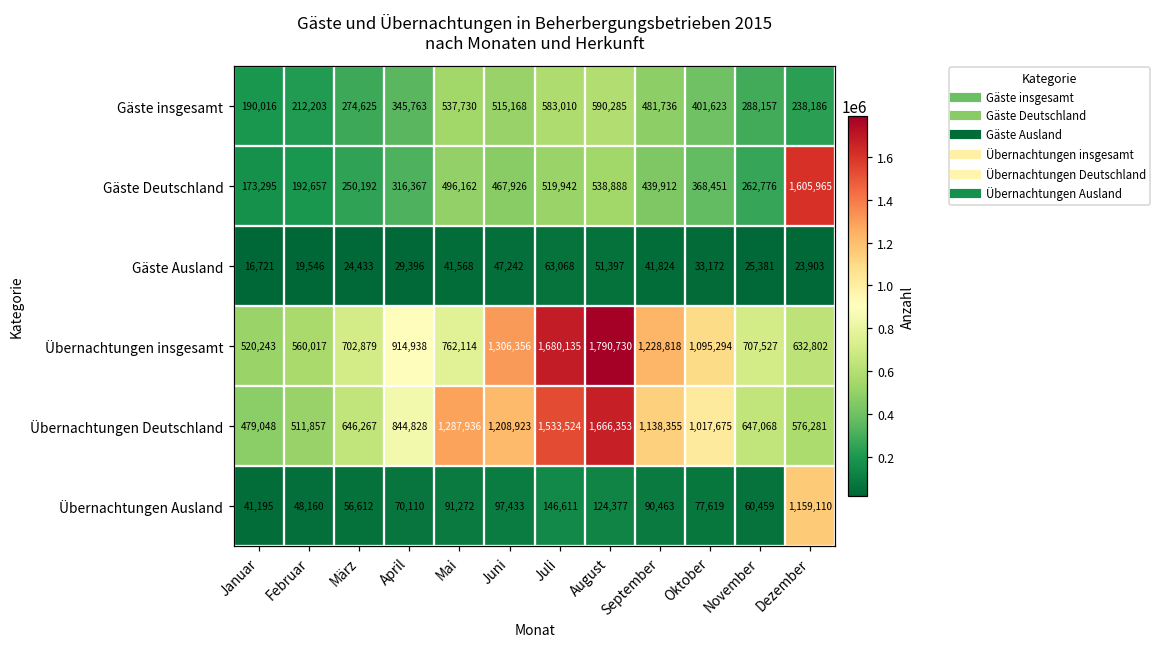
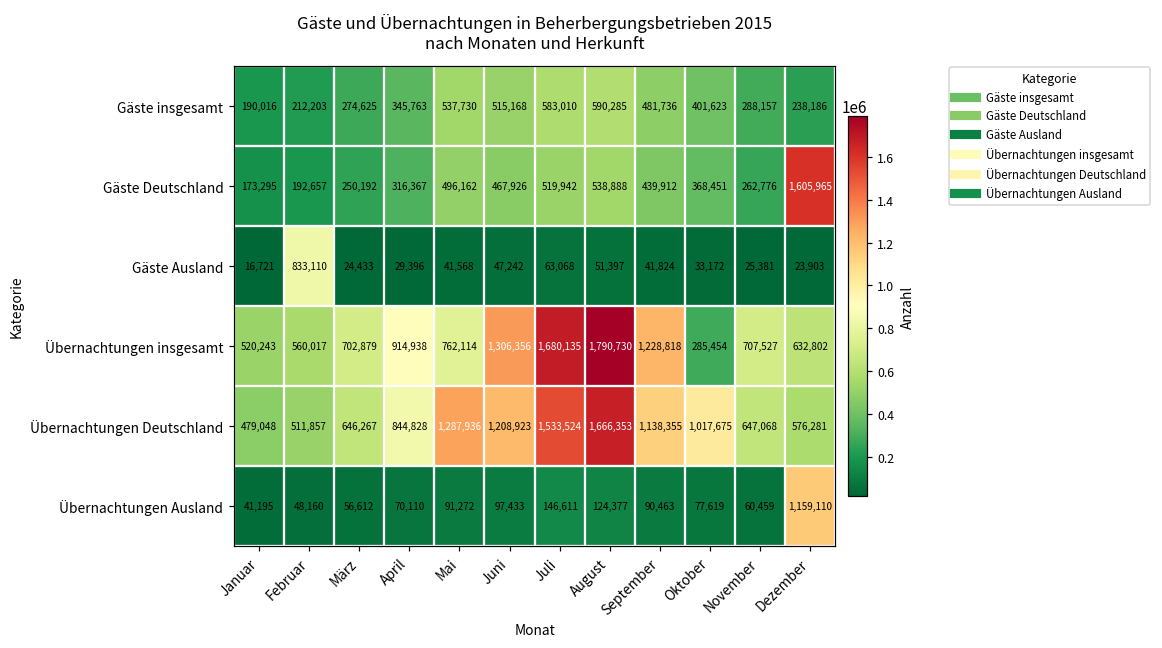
  {
    "Gäste insgesamt": {
      "Januar": "190,016",
      "Februar": "212,203",
      "März": "274,625",
      "April": "345,763",
      "Mai": "537,730",
      "Juni": "515,168",
      "Juli": "583,010",
      "August": "590,285",
      "September": "481,736",
      "Oktober": "401,623",
      "November": "288,157",
      "Dezember": "238,186"
    },
    "Gäste Deutschland": {
      "Januar": "173,295",
      "Februar": "192,657",
      "März": "250,192",
      "April": "316,367",
      "Mai": "496,162",
      "Juni": "467,926",
      "Juli": "519,942",
      "August": "538,888",
      "September": "439,912",
      "Oktober": "368,451",
      "November": "262,776",
      "Dezember": "1,605,965"
    },
    "Gäste Ausland": {
      "Januar": "16,721",
-     "Februar": "19,546",
+     "Februar": "833,110",
      "März": "24,433",
      "April": "29,396",
      "Mai": "41,568",
      "Juni": "47,242",
      "Juli": "63,068",
      "August": "51,397",
      "September": "41,824",
      "Oktober": "33,172",
      "November": "25,381",
      "Dezember": "23,903"
    },
    "Übernachtungen insgesamt": {
      "Januar": "520,243",
      "Februar": "560,017",
      "März": "702,879",
      "April": "914,938",
      "Mai": "762,114",
      "Juni": "1,306,356",
      "Juli": "1,680,135",
      "August": "1,790,730",
      "September": "1,228,818",
-     "Oktober": "1,095,294",
+     "Oktober": "285,454",
      "November": "707,527",
      "Dezember": "632,802"
    },
    "Übernachtungen Deutschland": {
      "Januar": "479,048",
      "Februar": "511,857",
      "März": "646,267",
      "April": "844,828",
      "Mai": "1,287,936",
      "Juni": "1,208,923",
      "Juli": "1,533,524",
      "August": "1,666,353",
      "September": "1,138,355",
      "Oktober": "1,017,675",
      "November": "647,068",
      "Dezember": "576,281"
    },
    "Übernachtungen Ausland": {
      "Januar": "41,195",
      "Februar": "48,160",
      "März": "56,612",
      "April": "70,110",
      "Mai": "91,272",
      "Juni": "97,433",
      "Juli": "146,611",
      "August": "124,377",
      "September": "90,463",
      "Oktober": "77,619",
      "November": "60,459",
      "Dezember": "1,159,110"
    }
  }
